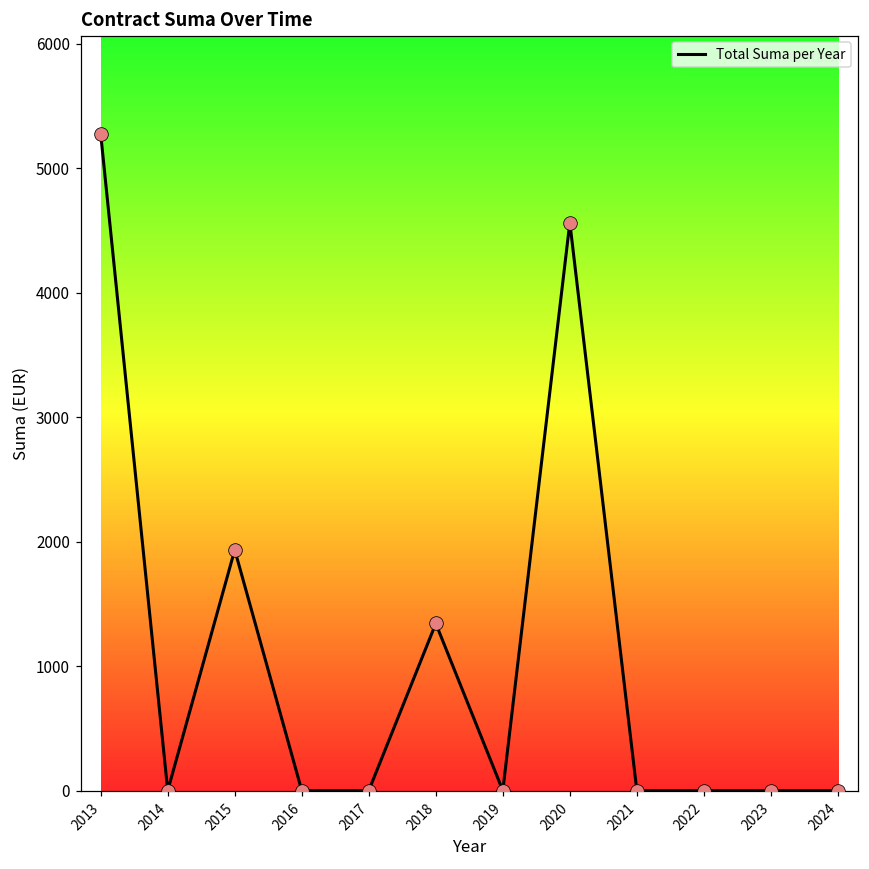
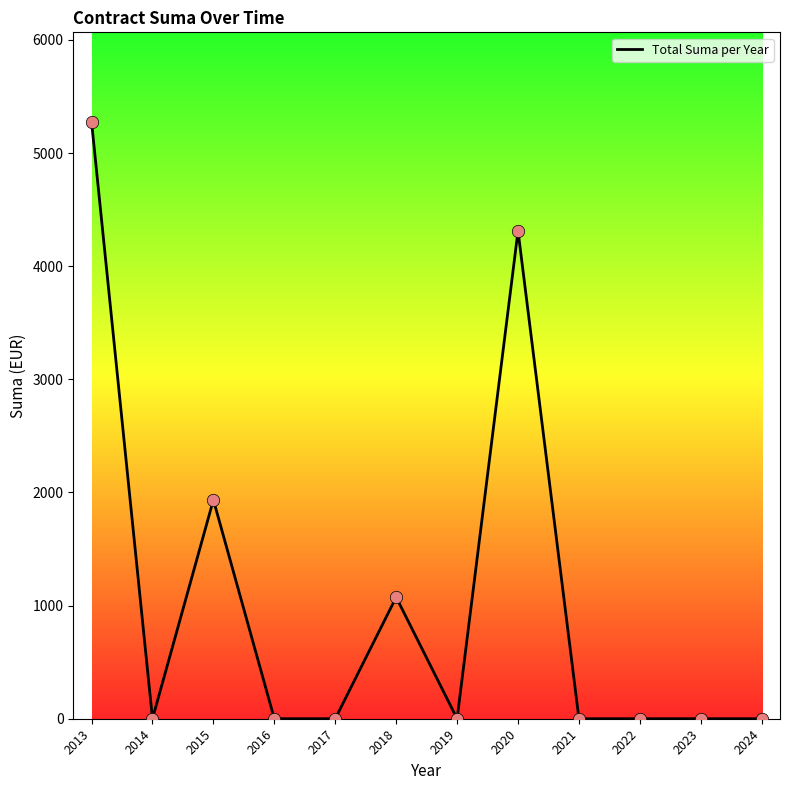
  {
    "2013": 5280,
    "2014": 0,
    "2015": 1930,
    "2016": 0,
    "2017": 0,
-   "2018": 1340,
+   "2018": 1070,
    "2019": 0,
-   "2020": 4560,
+   "2020": 4310,
    "2021": 0,
    "2022": 0,
    "2023": 0,
    "2024": 0
  }
